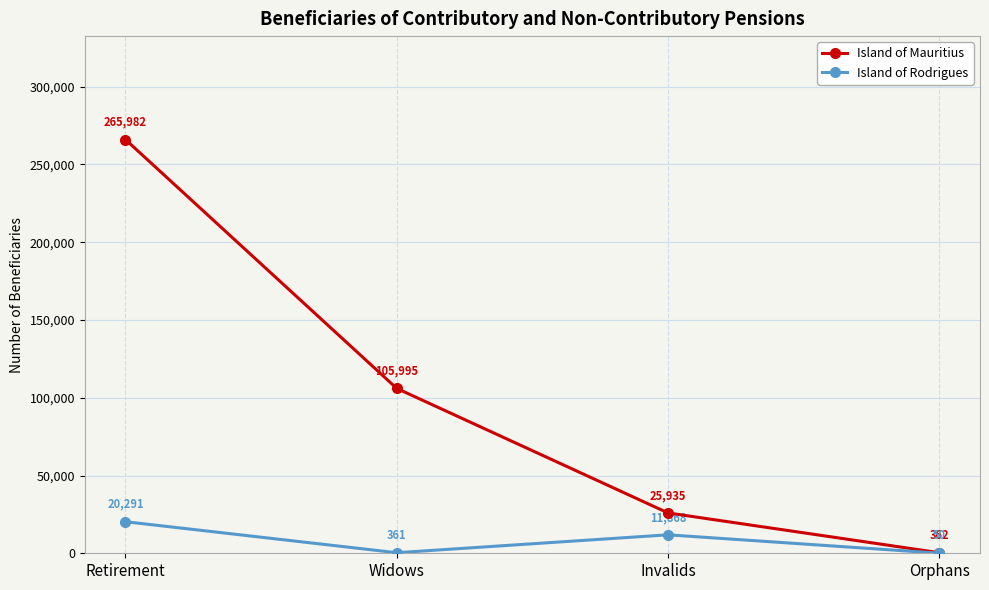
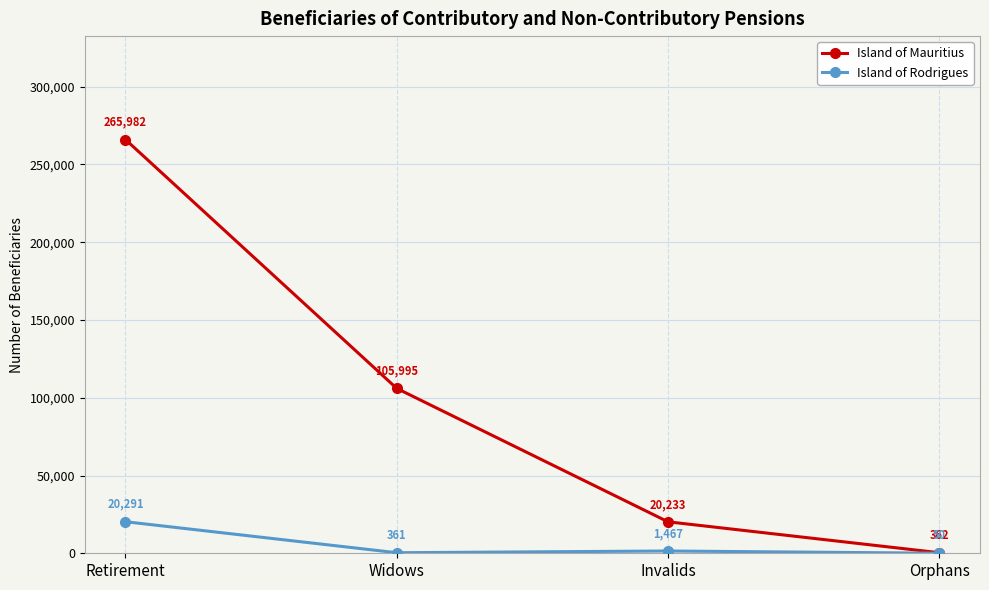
  {
    "Island of Mauritius": {
      "Retirement": "265,982",
      "Widows": "105,995",
-     "Invalids": "25,935"
+     "Invalids": "20,233"
    },
    "Island of Rodrigues": {
      "Retirement": "20,291",
      "Widows": "361",
-     "Invalids": "11,868"
+     "Invalids": "1,467"
    }
  }
